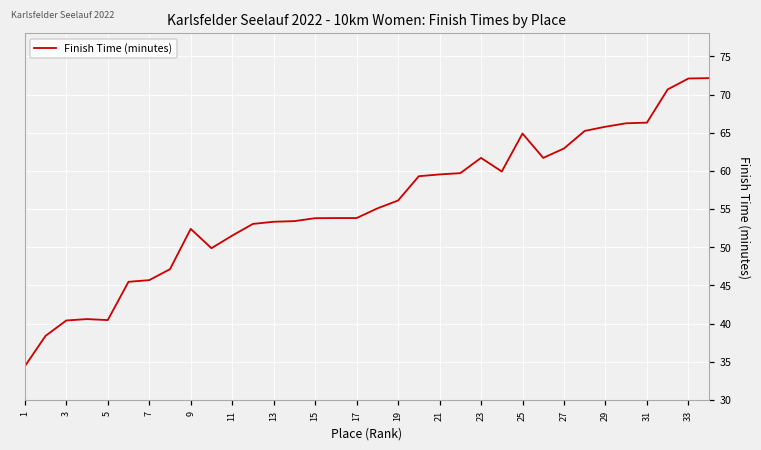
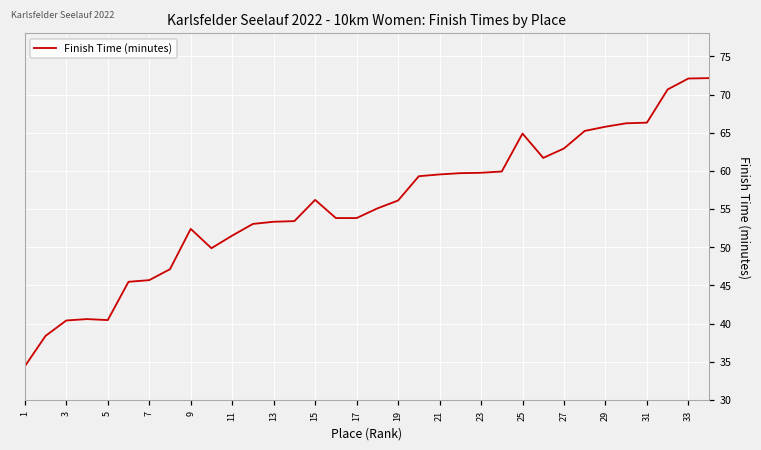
  {
    "1": 34,
    "3": 40,
    "5": 40,
    "7": 46,
    "9": 52,
    "11": 52,
    "13": 53,
-   "15": 54,
+   "15": 56,
    "17": 54,
    "19": 56,
    "21": 60,
-   "23": 62,
+   "23": 60,
    "25": 65,
    "27": 63,
    "29": 66,
    "31": 66,
    "33": 72
  }
